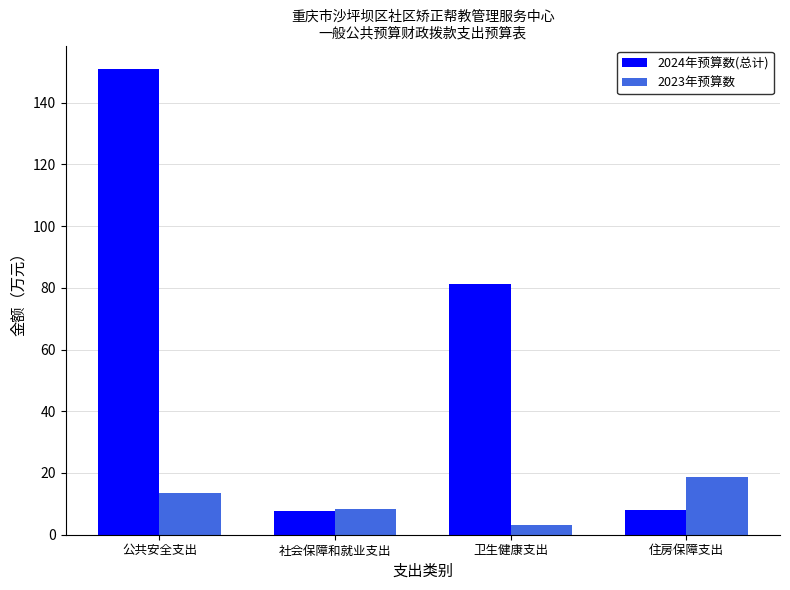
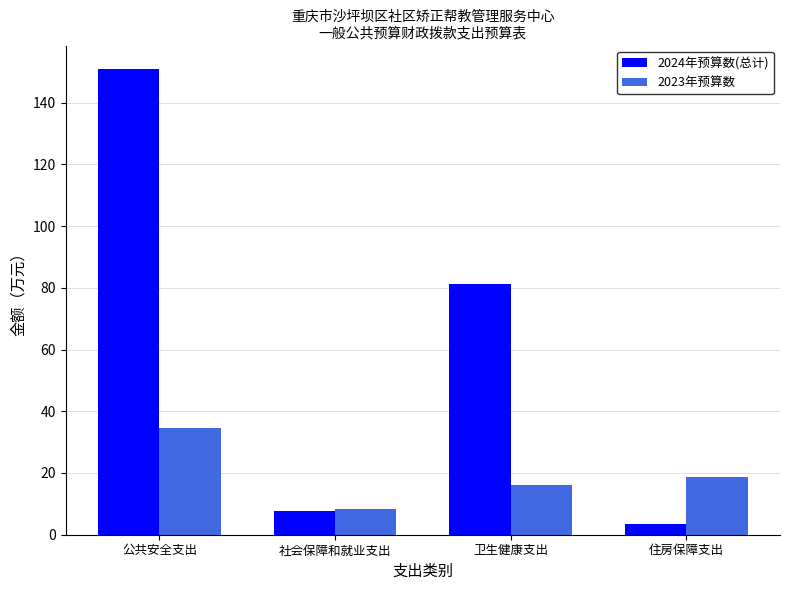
  {
    "2024年预算数(总计)": {
      "公共安全支出": 151,
      "社会保障和就业支出": 8,
      "卫生健康支出": 81,
-     "住房保障支出": 8
+     "住房保障支出": 4
    },
    "2023年预算数": {
-     "公共安全支出": 13,
+     "公共安全支出": 35,
      "社会保障和就业支出": 8,
-     "卫生健康支出": 3,
+     "卫生健康支出": 16,
      "住房保障支出": 19
    }
  }
